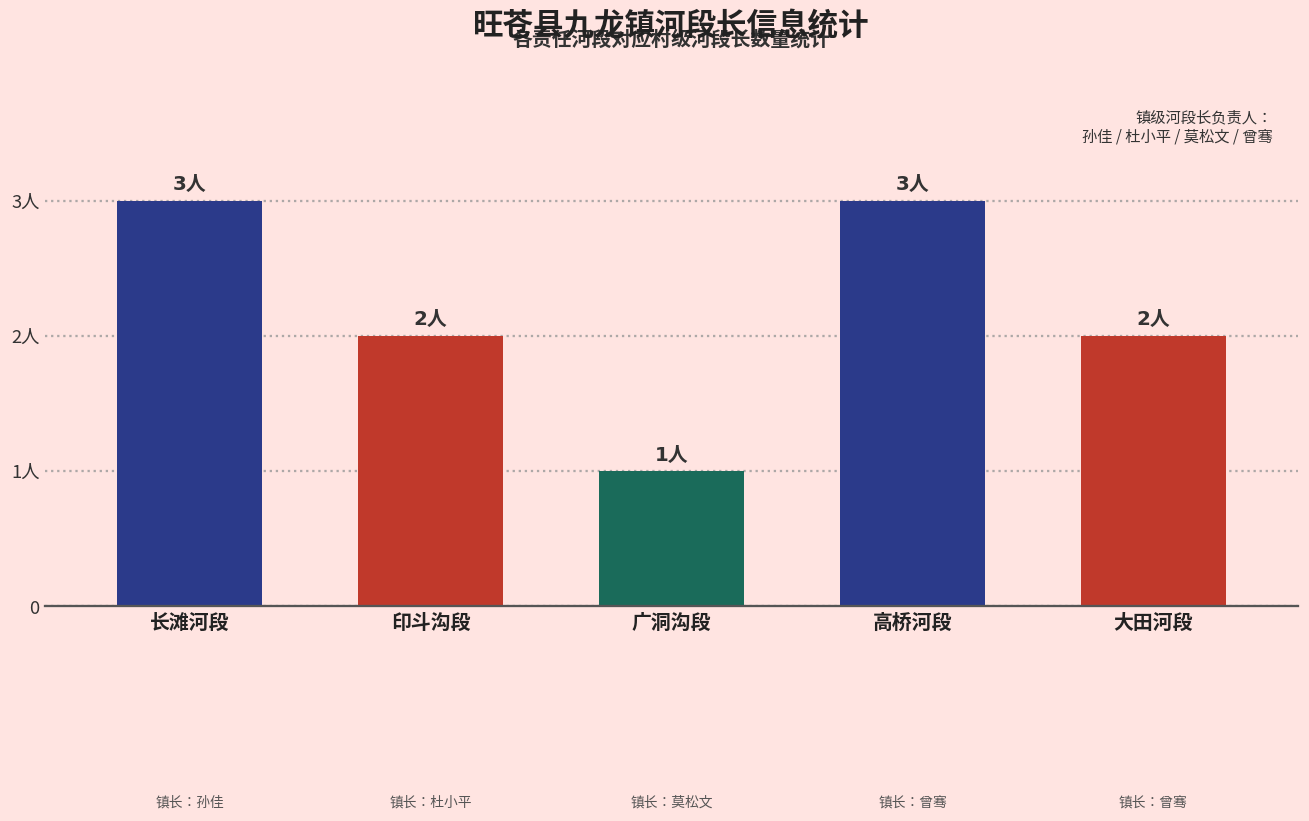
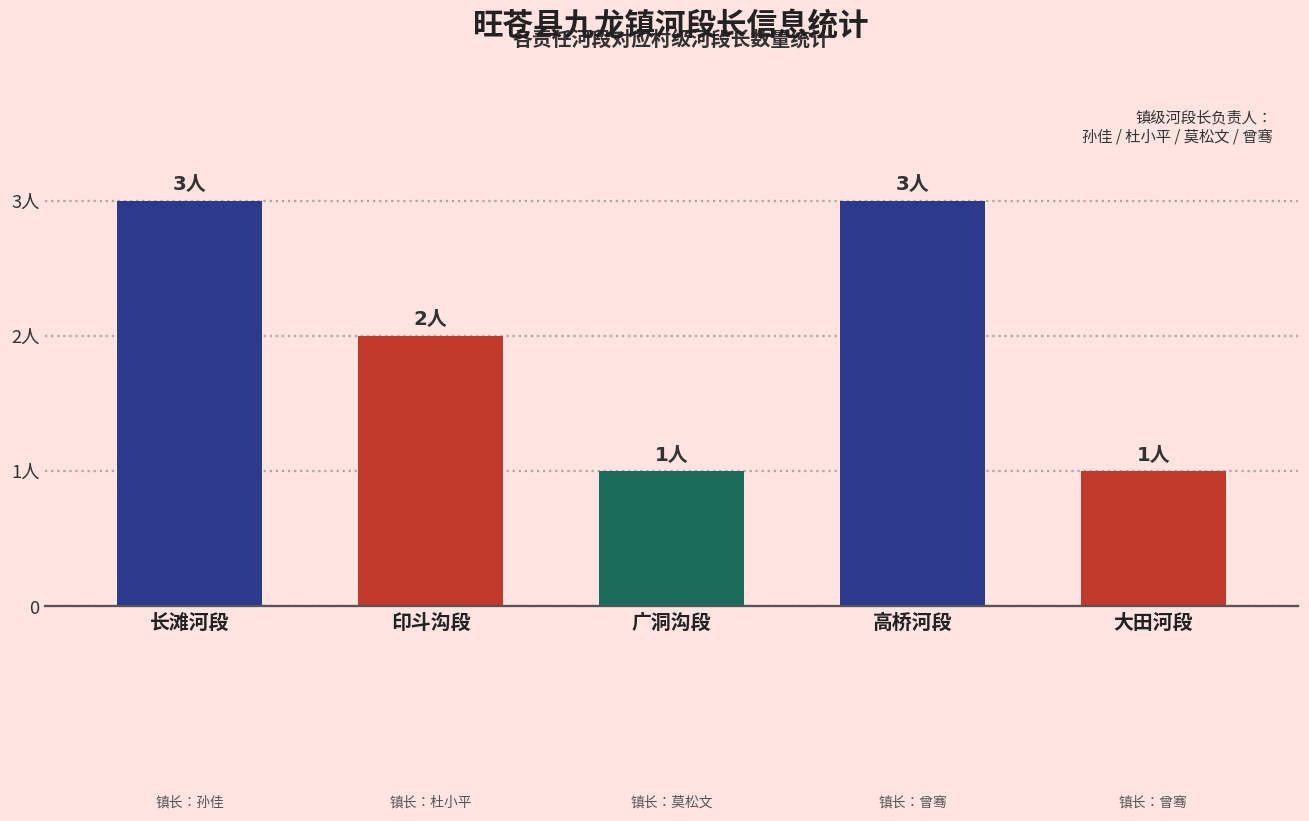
  {
    "长滩河段": "3人",
    "印斗沟段": "2人",
    "广洞沟段": "1人",
    "高桥河段": "3人",
-   "大田河段": "2人"
+   "大田河段": "1人"
  }
